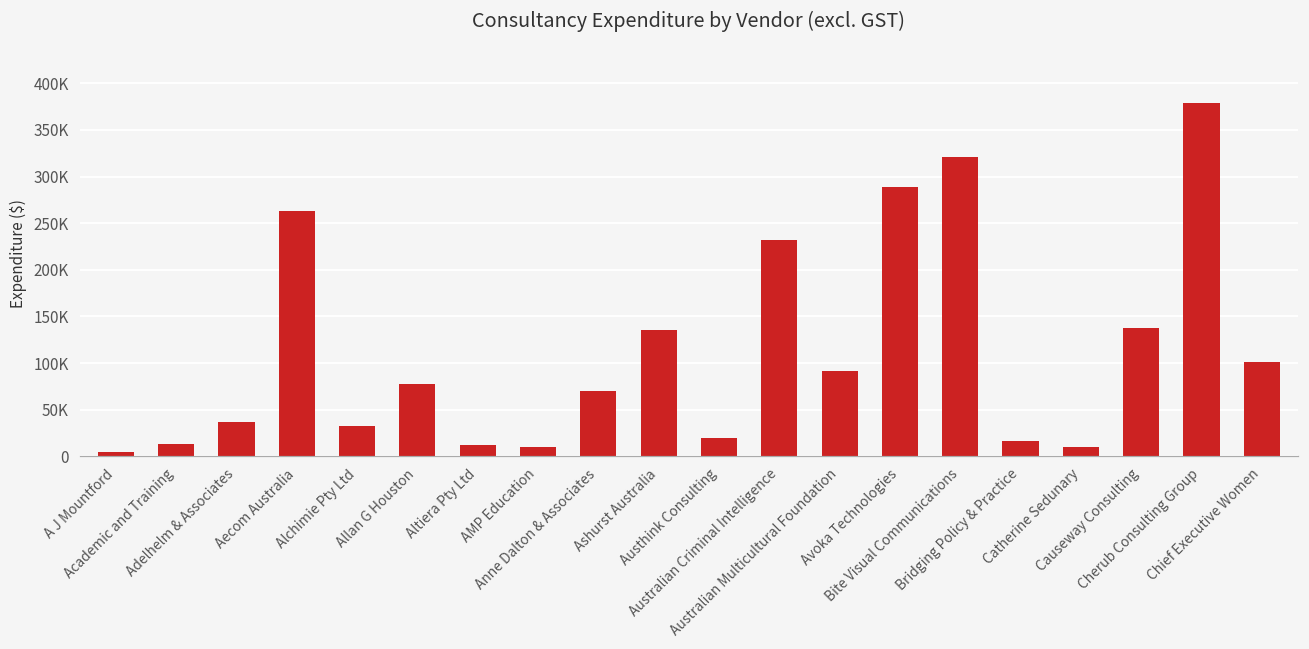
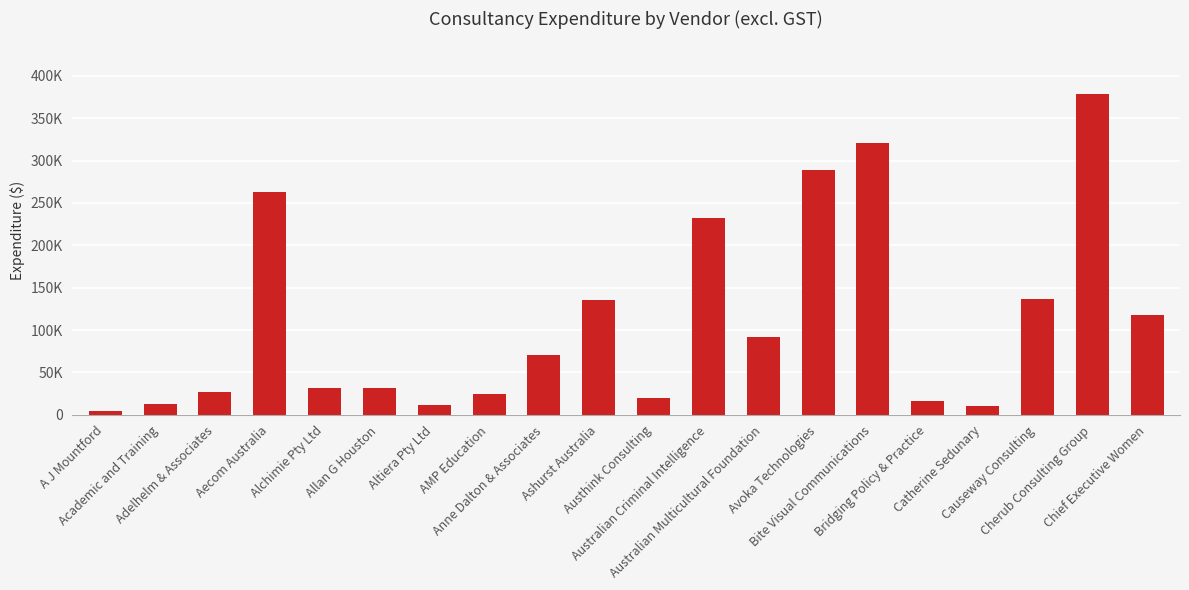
  {
    "A J Mountford": 10000,
    "Academic and Training": 10000,
-   "Adelhelm & Associates": 40000,
+   "Adelhelm & Associates": 30000,
    "Aecom Australia": 260000,
    "Alchimie Pty Ltd": 30000,
-   "Allan G Houston": 80000,
+   "Allan G Houston": 30000,
    "Altiera Pty Ltd": 10000,
-   "AMP Education": 10000,
+   "AMP Education": 20000,
    "Anne Dalton & Associates": 70000,
    "Ashurst Australia": 130000,
    "Austhink Consulting": 20000,
    "Australian Criminal Intelligence": 230000,
    "Australian Multicultural Foundation": 90000,
    "Avoka Technologies": 290000,
    "Bite Visual Communications": 320000,
    "Bridging Policy & Practice": 20000,
    "Catherine Sedunary": 10000,
    "Causeway Consulting": 140000,
    "Cherub Consulting Group": 380000,
-   "Chief Executive Women": 100000
+   "Chief Executive Women": 120000
  }
